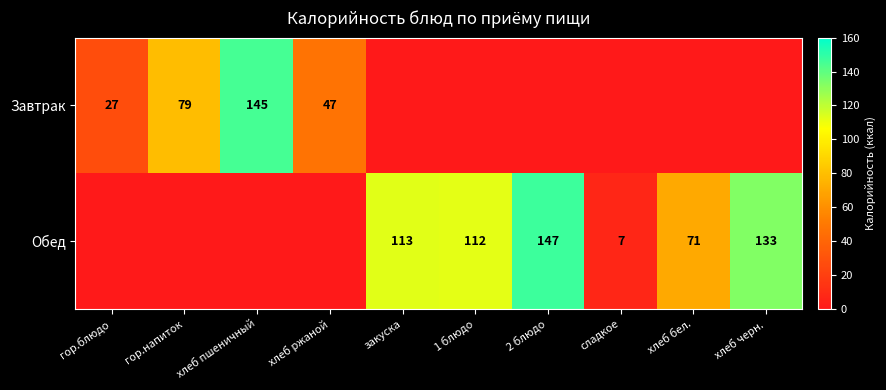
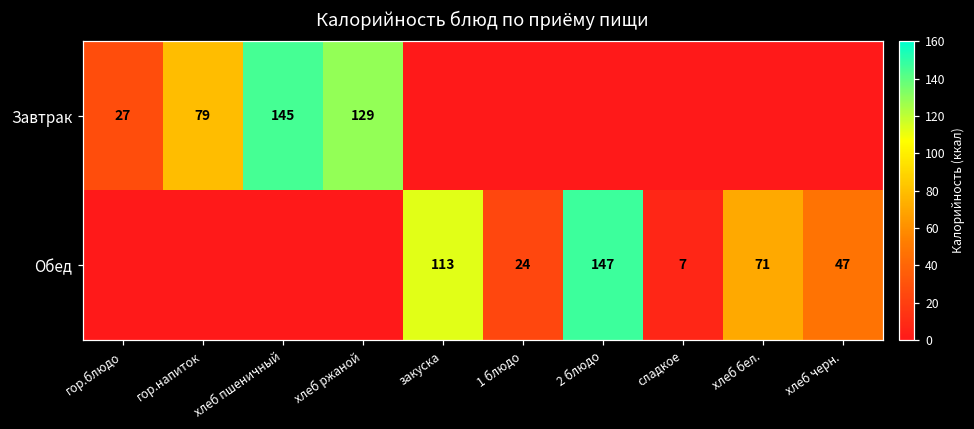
  {
    "Завтрак": {
      "гор.блюдо": 27,
      "гор.напиток": 79,
      "хлеб пшеничный": 145,
-     "хлеб ржаной": 47
+     "хлеб ржаной": 129
    },
    "Обед": {
      "закуска": 113,
-     "1 блюдо": 112,
+     "1 блюдо": 24,
      "2 блюдо": 147,
      "сладкое": 7,
      "хлеб бел.": 71,
-     "хлеб черн.": 133
+     "хлеб черн.": 47
    }
  }
